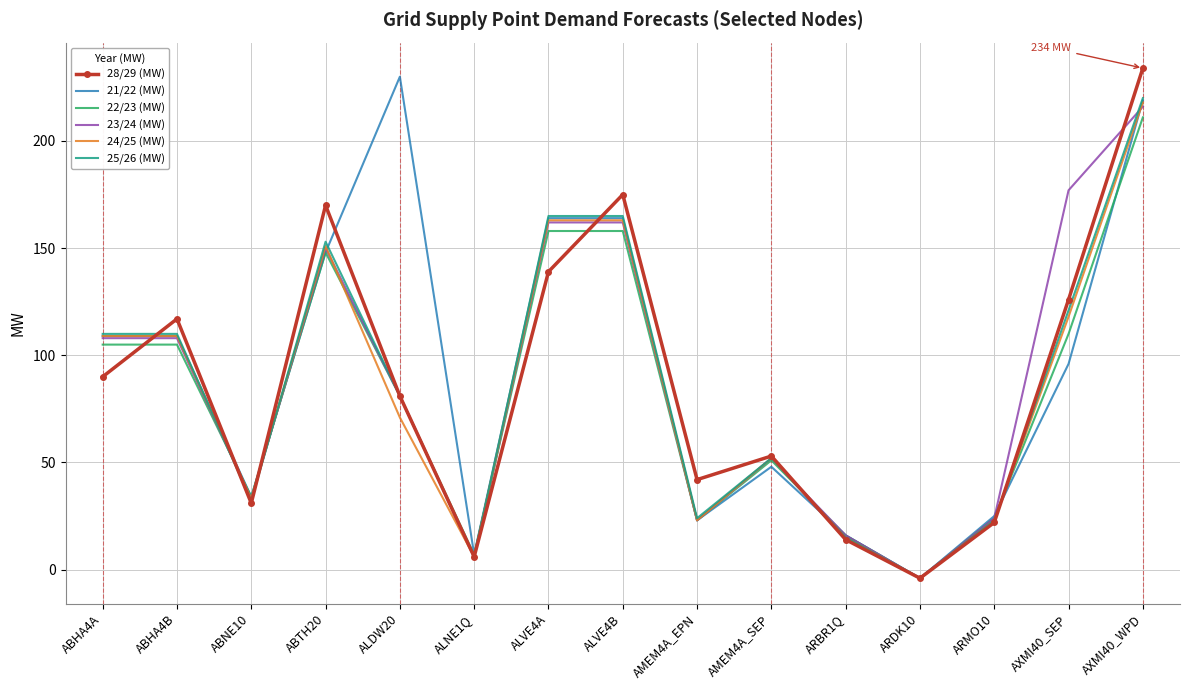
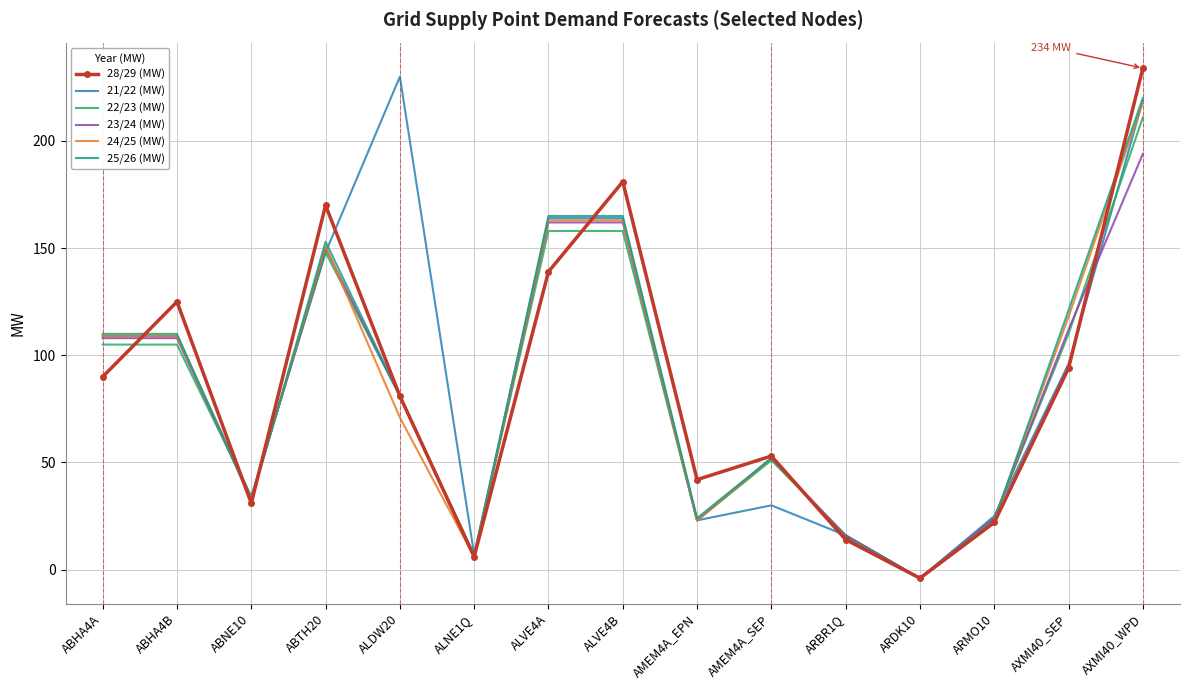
  {
    "28/29 (MW)": {
      "ABHA4A": 90,
-     "ABHA4B": 117,
+     "ABHA4B": 125,
      "ABTH20": 170,
      "ALVE4A": 139,
-     "ALVE4B": 175,
+     "ALVE4B": 181,
      "AMEM4A_EPN": 42,
-     "AXMI40_SEP": 126
+     "AXMI40_SEP": 94
    },
    "21/22 (MW)": {
      "ALDW20": 230,
-     "AMEM4A_SEP": 48,
+     "AMEM4A_SEP": 30,
      "AXMI40_SEP": 96
    },
    "23/24 (MW)": {
-     "AXMI40_SEP": 177,
-     "AXMI40_WPD": 216
+     "AXMI40_SEP": 112,
+     "AXMI40_WPD": 194
    },
    "24/25 (MW)": {
      "ALDW20": 71,
      "AXMI40_SEP": 118
    }
  }
